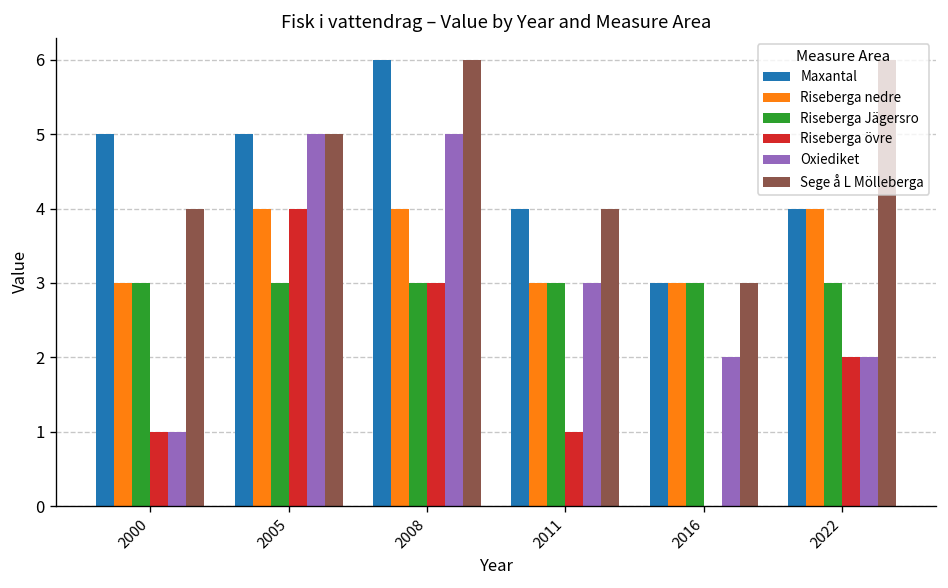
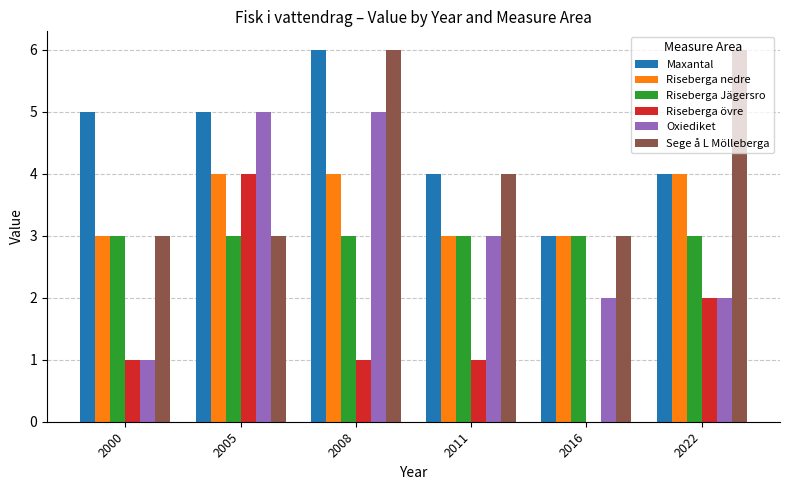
  {
    "Maxantal": {
      "2000": 5,
      "2005": 5,
      "2008": 6,
      "2011": 4,
      "2016": 3,
      "2022": 4
    },
    "Riseberga nedre": {
      "2000": 3,
      "2005": 4,
      "2008": 4,
      "2011": 3,
      "2016": 3,
      "2022": 4
    },
    "Riseberga Jägersro": {
      "2000": 3,
      "2005": 3,
      "2008": 3,
      "2011": 3,
      "2016": 3,
      "2022": 3
    },
    "Riseberga övre": {
      "2000": 1,
      "2005": 4,
-     "2008": 3,
+     "2008": 1,
      "2011": 1,
      "2016": 0,
      "2022": 2
    },
    "Oxiediket": {
      "2000": 1,
      "2005": 5,
      "2008": 5,
      "2011": 3,
      "2016": 2,
      "2022": 2
    },
    "Sege å L Mölleberga": {
-     "2000": 4,
-     "2005": 5,
+     "2000": 3,
+     "2005": 3,
      "2008": 6,
      "2011": 4,
      "2016": 3
    }
  }
